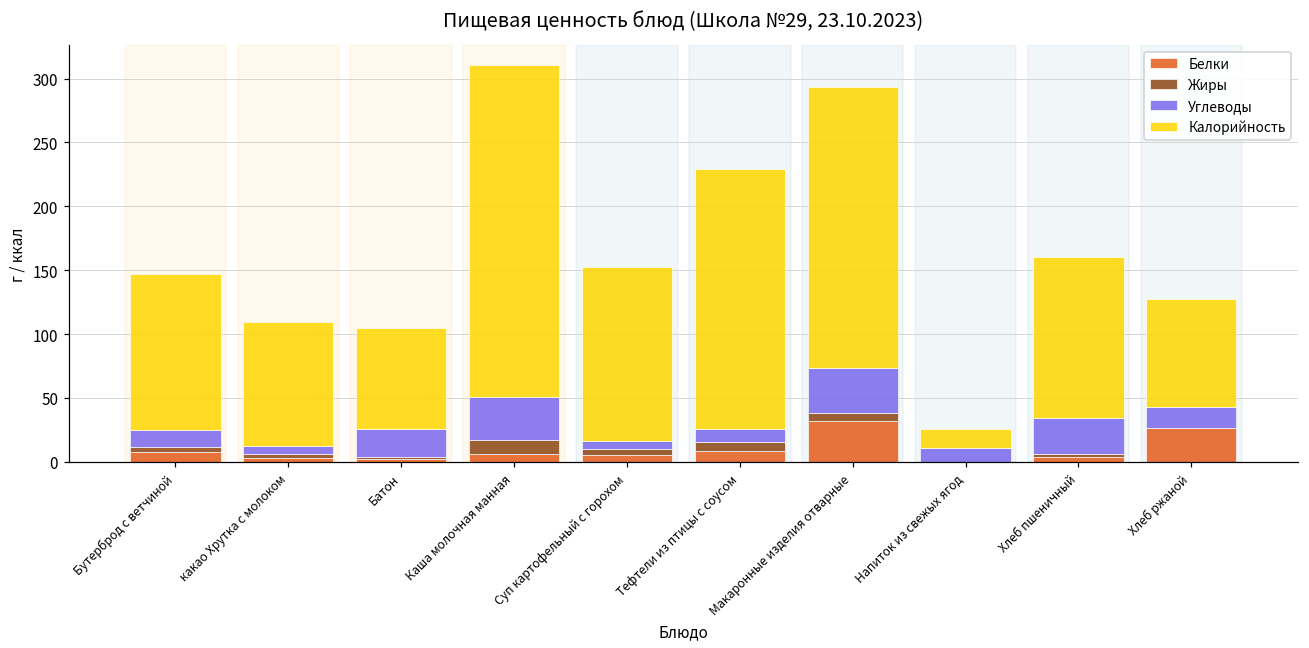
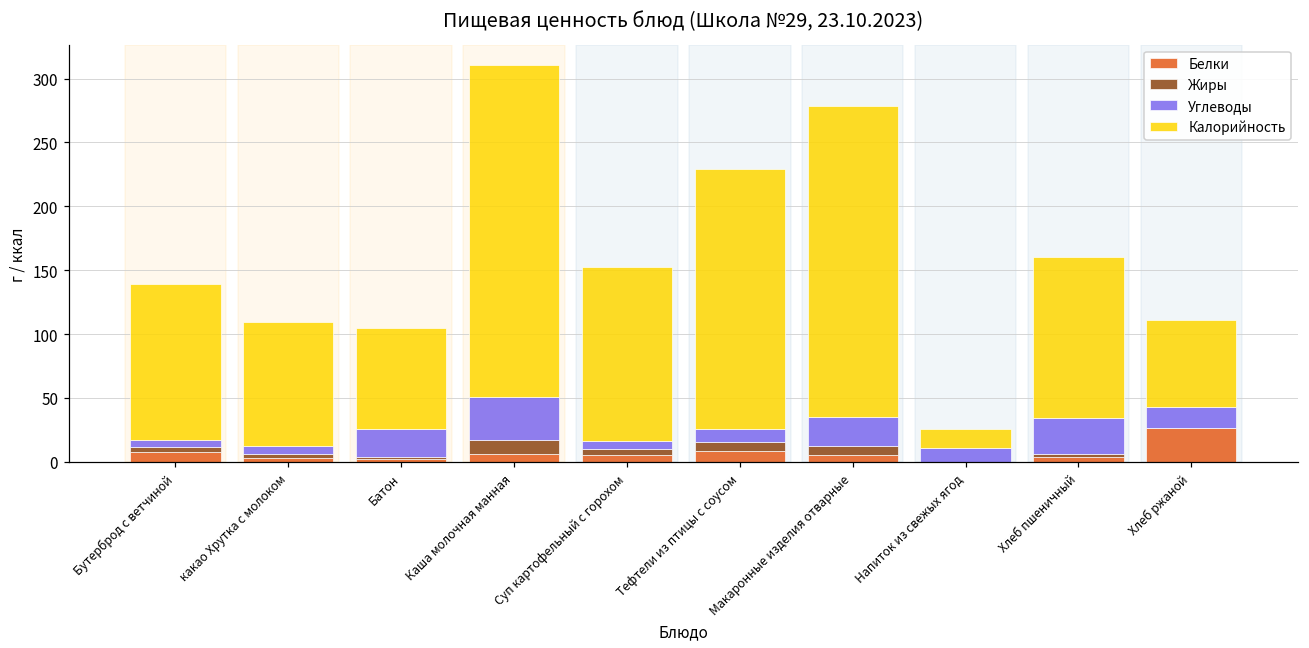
  {
    "Белки": {
      "Бутерброд с ветчиной": 7,
      "какао Хрутка с молоком": 3,
      "Батон": 2,
      "Каша молочная манная": 6,
      "Суп картофельный с горохом": 5,
      "Тефтели из птицы с соусом": 8,
-     "Макаронные изделия отварные": 32,
+     "Макаронные изделия отварные": 6,
      "Хлеб пшеничный": 4,
      "Хлеб ржаной": 26
    },
    "Жиры": {
      "Бутерброд с ветчиной": 4,
      "какао Хрутка с молоком": 3,
      "Каша молочная манная": 11,
      "Суп картофельный с горохом": 5,
      "Тефтели из птицы с соусом": 8,
      "Макаронные изделия отварные": 6,
      "Хлеб ржаной": 0
    },
    "Углеводы": {
-     "Бутерброд с ветчиной": 13,
+     "Бутерброд с ветчиной": 6,
      "какао Хрутка с молоком": 6,
      "Батон": 22,
      "Каша молочная манная": 34,
      "Суп картофельный с горохом": 6,
      "Тефтели из птицы с соусом": 10,
-     "Макаронные изделия отварные": 35,
+     "Макаронные изделия отварные": 23,
      "Напиток из свежых ягод": 10,
      "Хлеб пшеничный": 28,
      "Хлеб ржаной": 16
    },
    "Калорийность": {
      "Бутерброд с ветчиной": 122,
      "какао Хрутка с молоком": 97,
      "Батон": 79,
      "Каша молочная манная": 260,
      "Суп картофельный с горохом": 136,
      "Тефтели из птицы с соусом": 203,
-     "Макаронные изделия отварные": 220,
+     "Макаронные изделия отварные": 243,
      "Напиток из свежых ягод": 15,
      "Хлеб пшеничный": 126,
-     "Хлеб ржаной": 85
+     "Хлеб ржаной": 68
    }
  }
